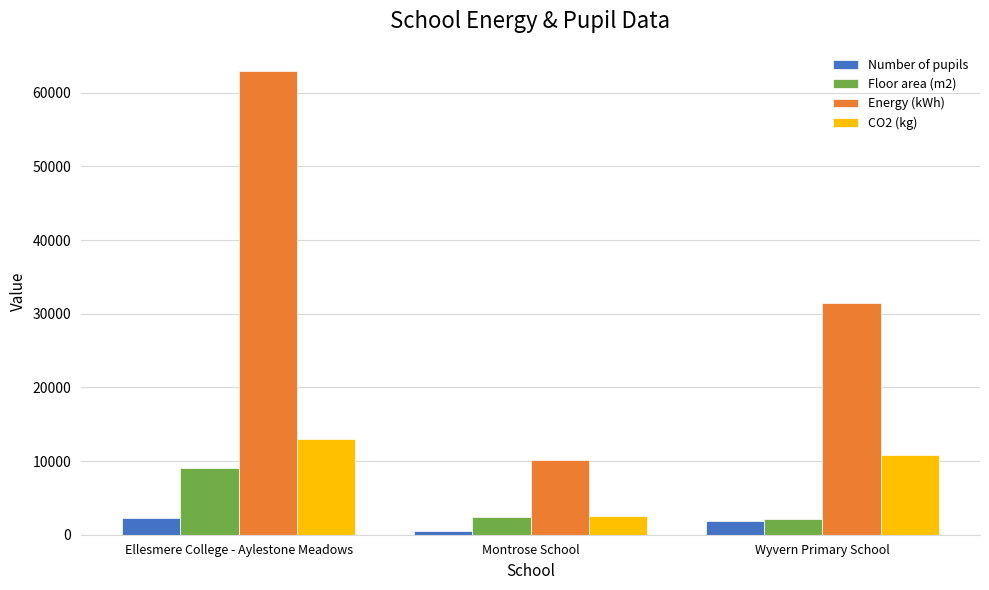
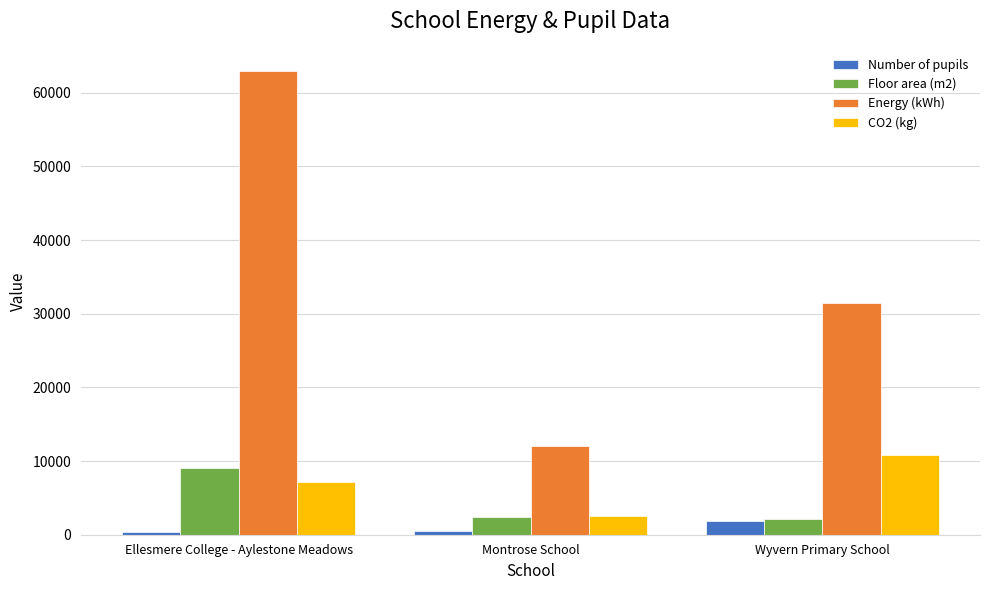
  {
    "Number of pupils": {
-     "Ellesmere College - Aylestone Meadows": 2000,
+     "Ellesmere College - Aylestone Meadows": 0,
      "Montrose School": 0,
      "Wyvern Primary School": 2000
    },
    "Floor area (m2)": {
      "Ellesmere College - Aylestone Meadows": 9000,
      "Montrose School": 2000,
      "Wyvern Primary School": 2000
    },
    "Energy (kWh)": {
      "Ellesmere College - Aylestone Meadows": 63000,
-     "Montrose School": 10000,
+     "Montrose School": 12000,
      "Wyvern Primary School": 31000
    },
    "CO2 (kg)": {
-     "Ellesmere College - Aylestone Meadows": 13000,
+     "Ellesmere College - Aylestone Meadows": 7000,
      "Montrose School": 3000,
      "Wyvern Primary School": 11000
    }
  }
